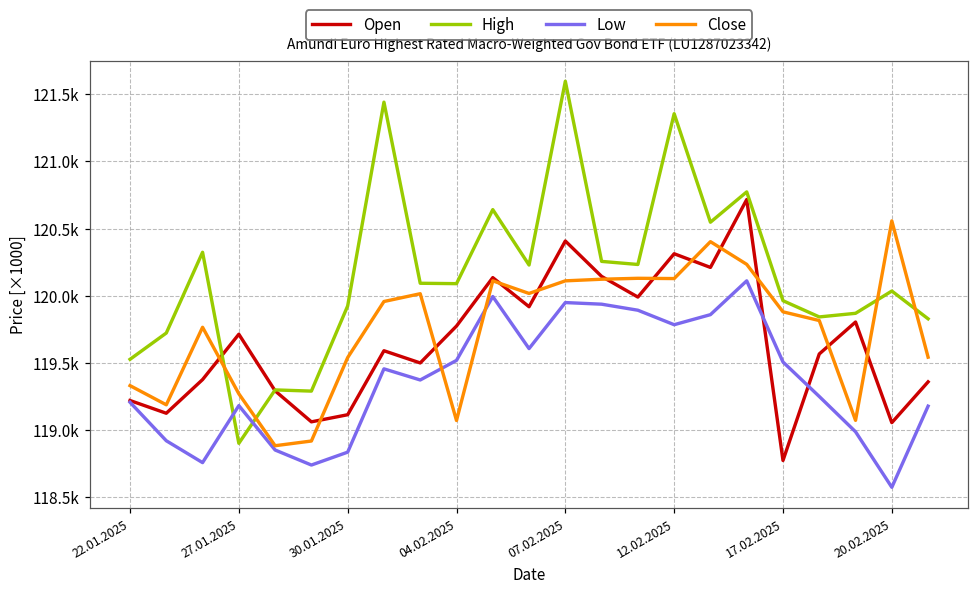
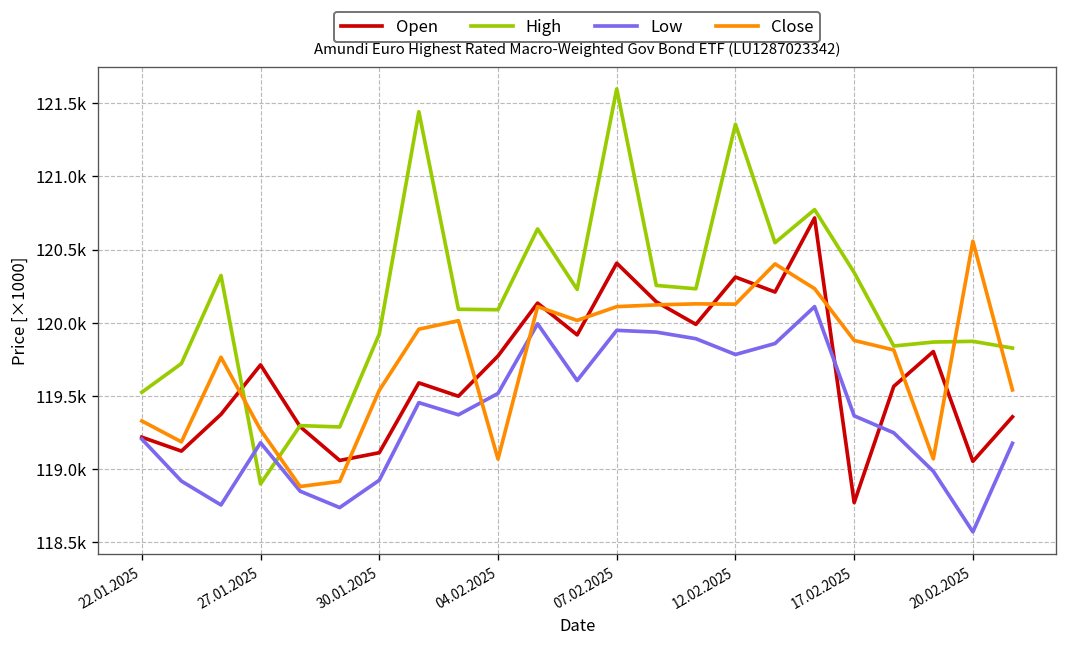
  {
    "Open": {
      "27.01.2025": 119710,
      "30.01.2025": 119110,
      "04.02.2025": 119770,
      "07.02.2025": 120410,
      "12.02.2025": 120310,
      "17.02.2025": 118770,
      "20.02.2025": 119050
    },
    "High": {
      "22.01.2025": 119530,
      "27.01.2025": 118900,
      "30.01.2025": 119920,
      "04.02.2025": 120090,
      "07.02.2025": 121600,
      "12.02.2025": 121360,
-     "17.02.2025": 119960,
-     "20.02.2025": 120030
+     "17.02.2025": 120340,
+     "20.02.2025": 119870
    },
    "Low": {
      "27.01.2025": 119180,
-     "30.01.2025": 118830,
+     "30.01.2025": 118920,
      "04.02.2025": 119520,
      "07.02.2025": 119950,
      "12.02.2025": 119780,
-     "17.02.2025": 119510,
+     "17.02.2025": 119360,
      "20.02.2025": 118570
    },
    "Close": {
      "22.01.2025": 119330,
      "27.01.2025": 119270,
      "30.01.2025": 119540,
      "04.02.2025": 119070,
      "07.02.2025": 120110,
      "12.02.2025": 120130,
      "17.02.2025": 119880,
      "20.02.2025": 120560
    }
  }
